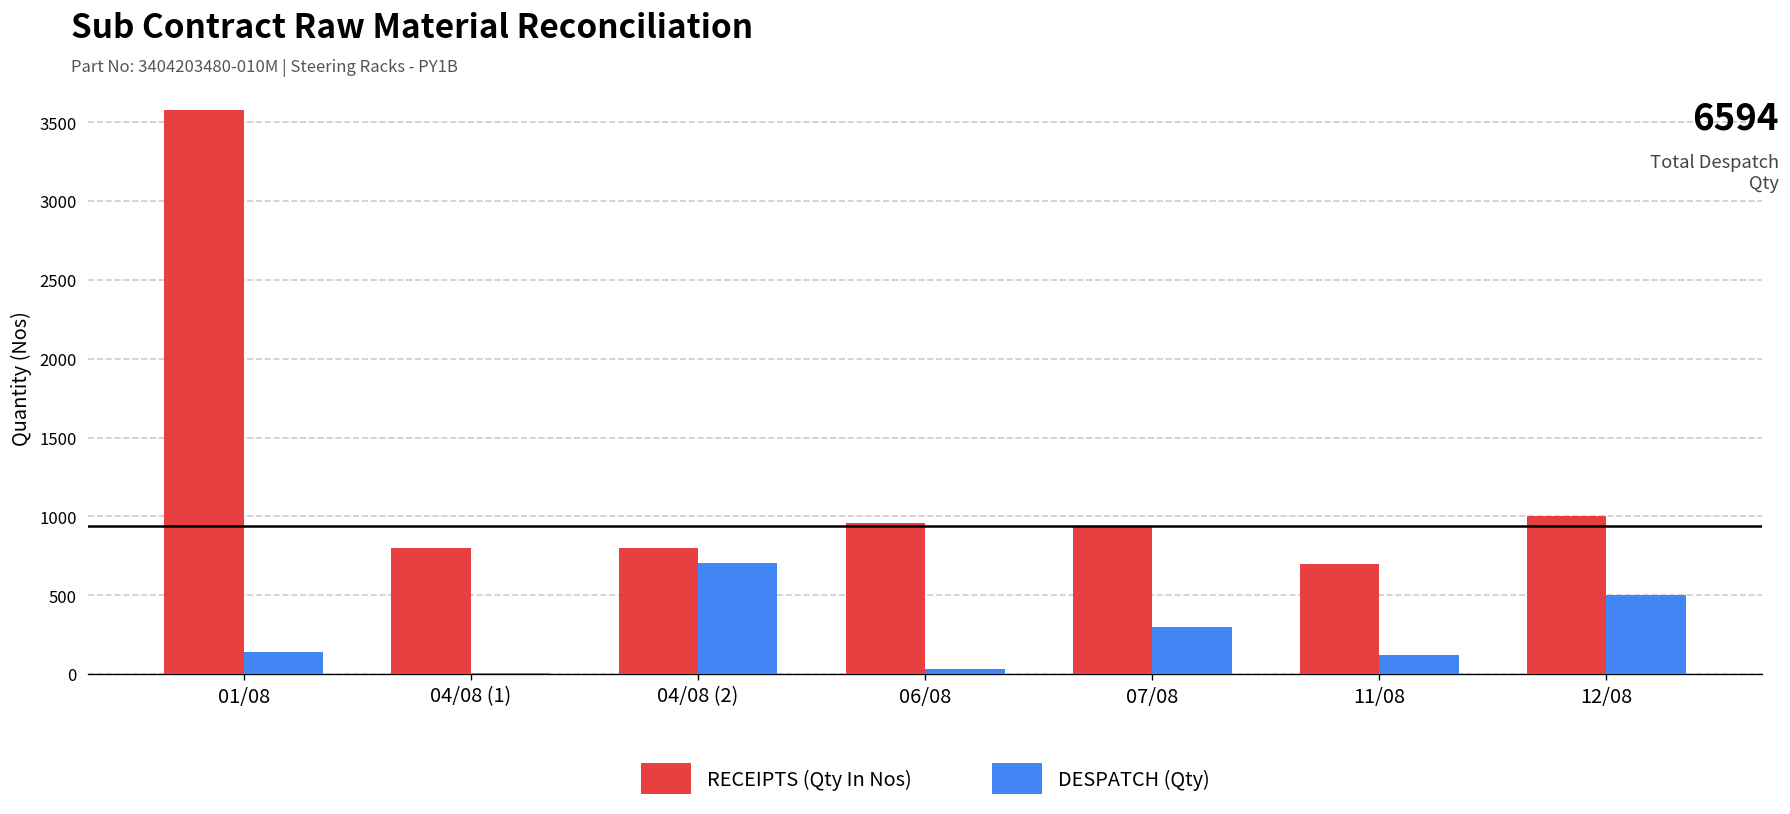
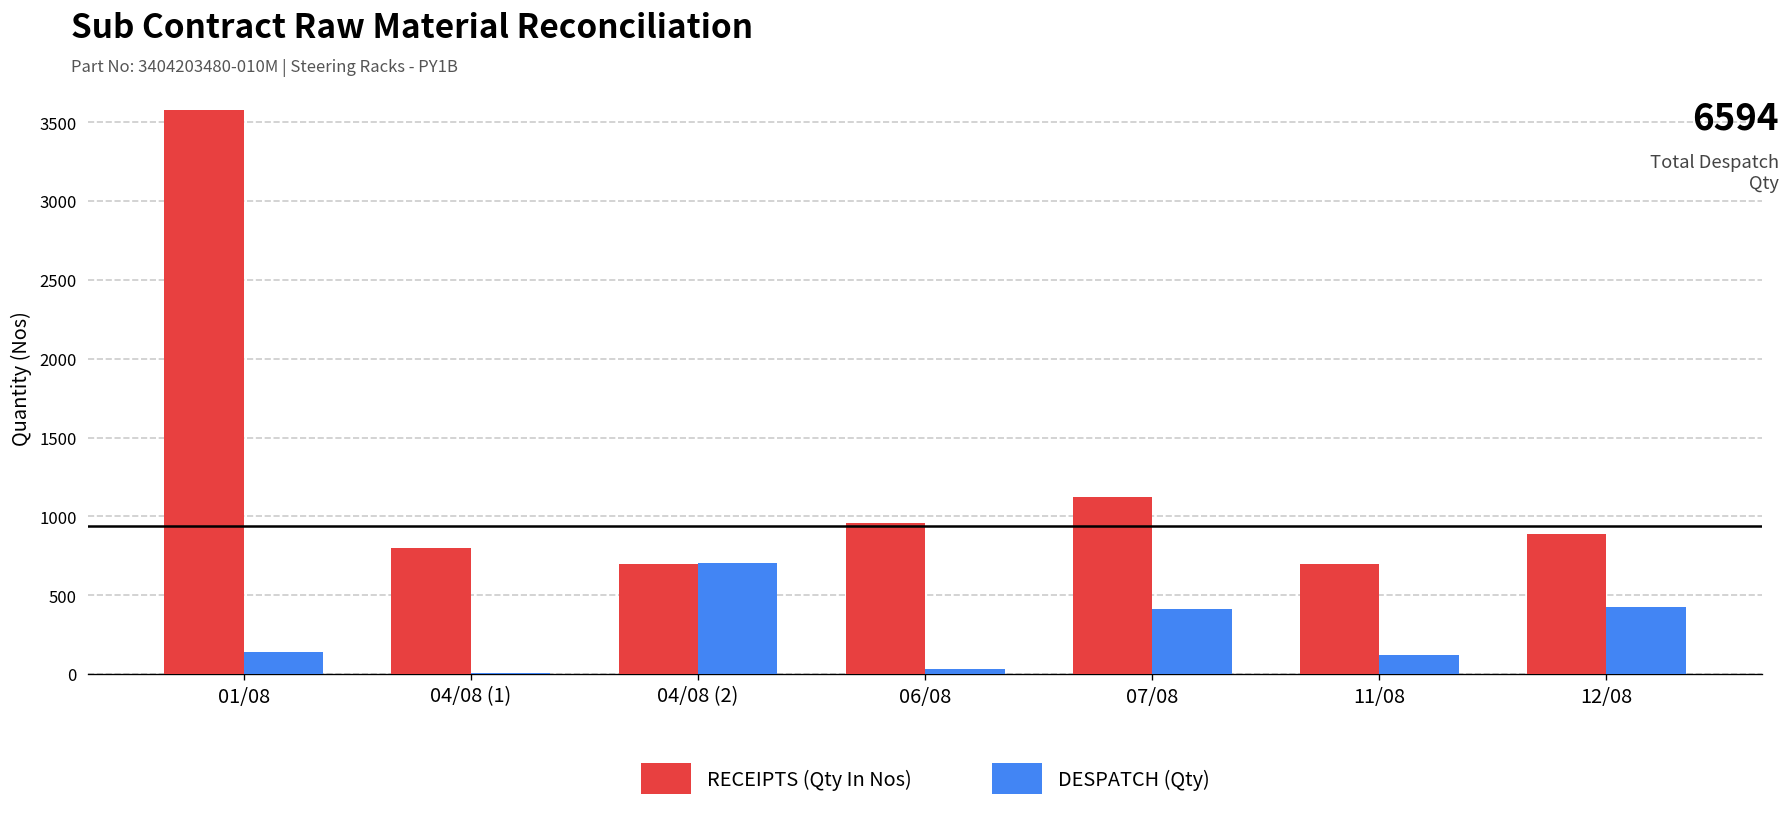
  {
    "RECEIPTS (Qty In Nos)": {
      "01/08": 3580,
      "04/08 (1)": 800,
-     "04/08 (2)": 800,
+     "04/08 (2)": 700,
      "06/08": 960,
-     "07/08": 940,
+     "07/08": 1120,
      "11/08": 700,
-     "12/08": 1000
+     "12/08": 890
    },
    "DESPATCH (Qty)": {
      "01/08": 140,
      "04/08 (2)": 710,
      "06/08": 30,
-     "07/08": 300,
+     "07/08": 410,
      "11/08": 120,
-     "12/08": 500
+     "12/08": 430
    }
  }
